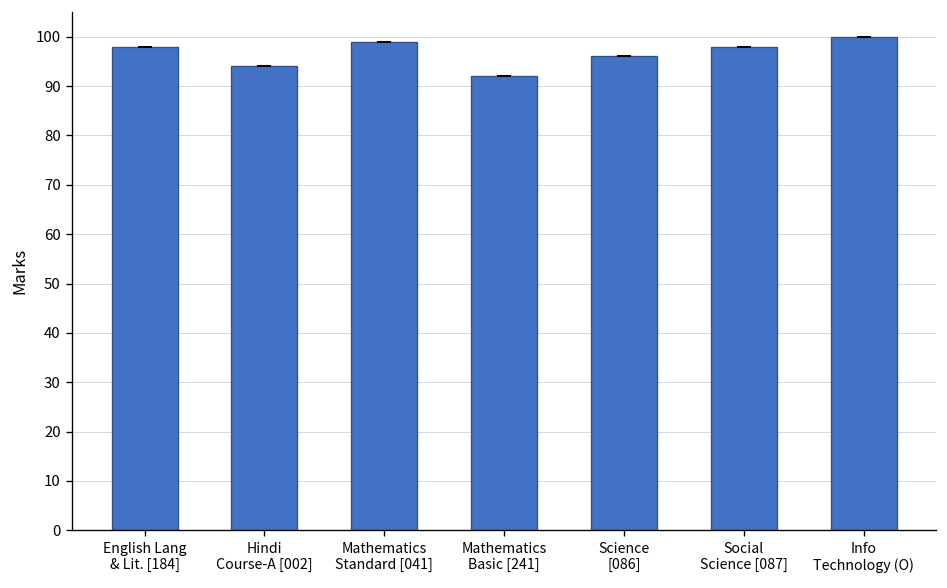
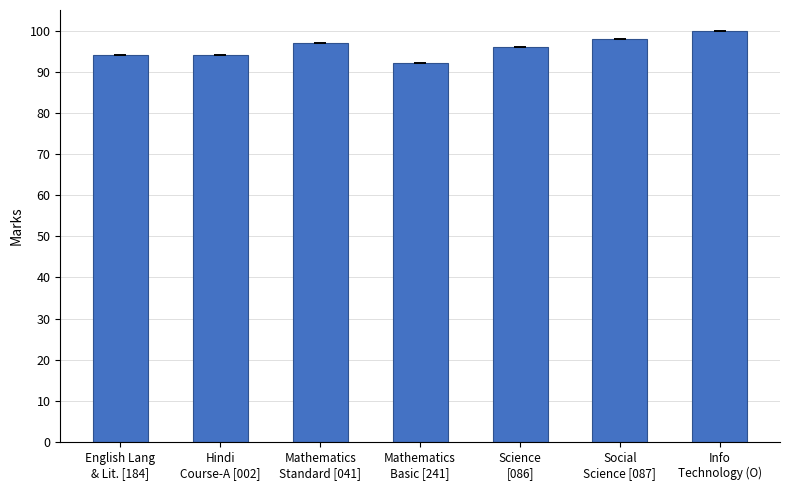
  {
-   "English Lang & Lit. [184]": 98,
+   "English Lang & Lit. [184]": 94,
    "Hindi Course-A [002]": 94,
-   "Mathematics Standard [041]": 99,
+   "Mathematics Standard [041]": 97,
    "Mathematics Basic [241]": 92,
    "Science [086]": 96,
    "Social Science [087]": 98,
    "Info Technology (O)": 100
  }
